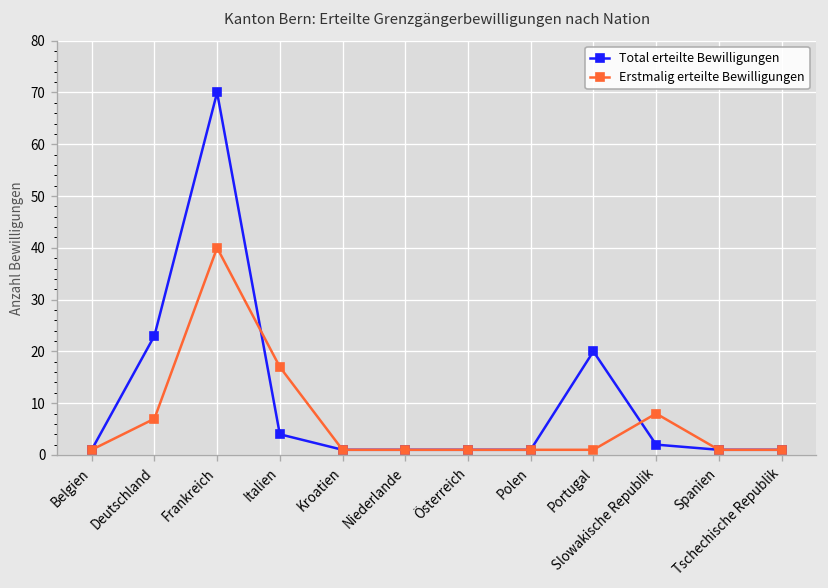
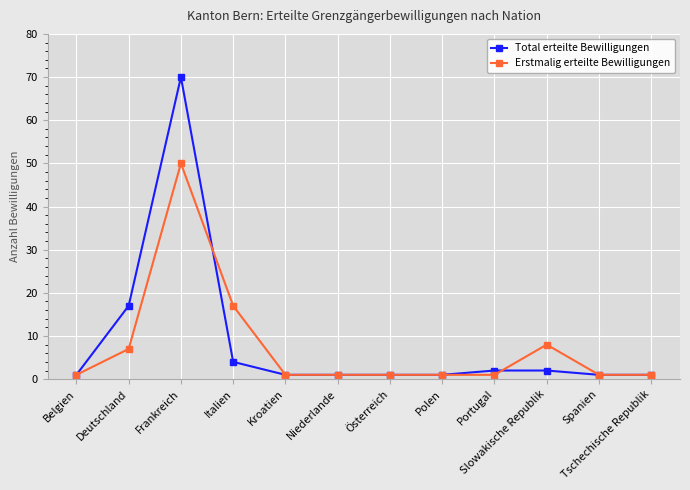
  {
    "Total erteilte Bewilligungen": {
-     "Deutschland": 23,
+     "Deutschland": 17,
      "Frankreich": 70,
      "Italien": 4,
-     "Portugal": 20,
+     "Portugal": 2,
      "Slowakische Republik": 2
    },
    "Erstmalig erteilte Bewilligungen": {
      "Deutschland": 7,
-     "Frankreich": 40,
+     "Frankreich": 50,
      "Italien": 17,
      "Portugal": 1,
      "Slowakische Republik": 8
    }
  }
